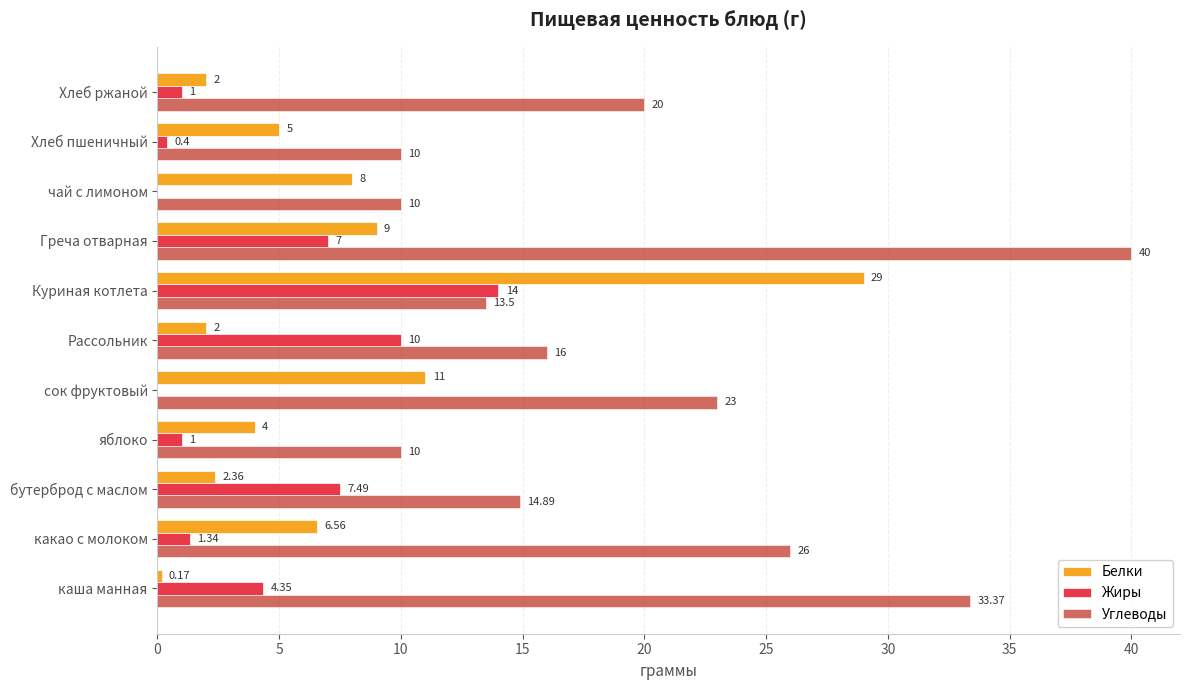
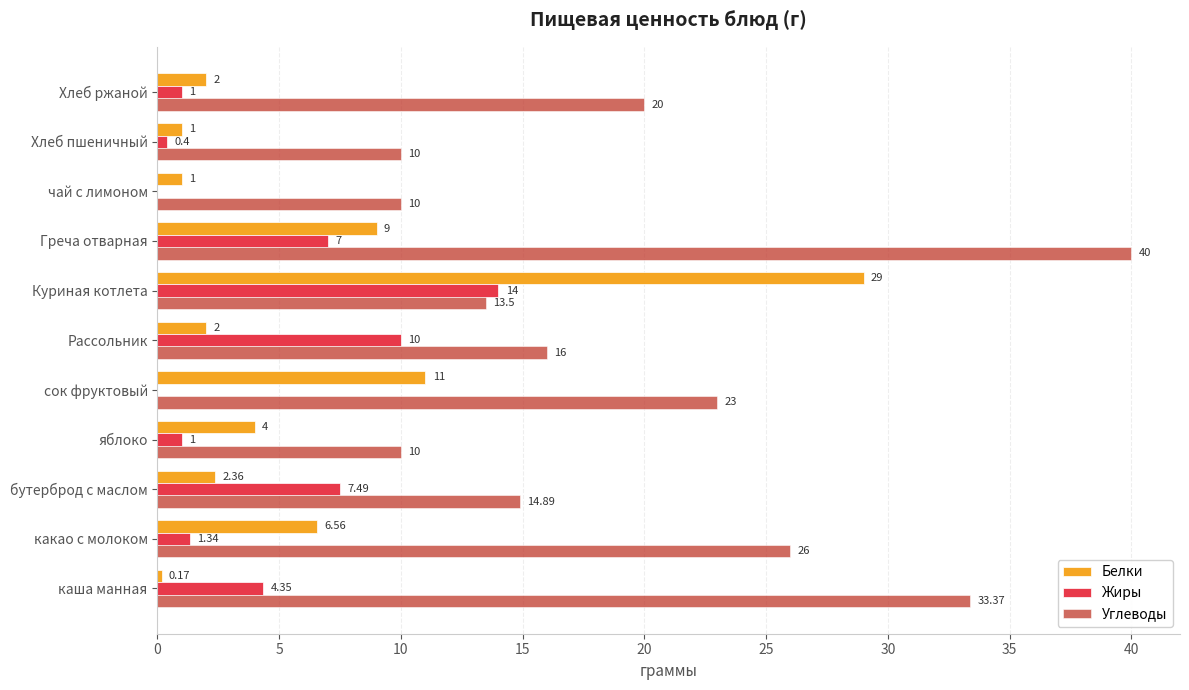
  {
    "Белки": {
      "Хлеб ржаной": 2,
-     "Хлеб пшеничный": 5,
-     "чай с лимоном": 8,
+     "Хлеб пшеничный": 1,
+     "чай с лимоном": 1,
      "Греча отварная": 9,
      "Куриная котлета": 29,
      "Рассольник": 2,
      "сок фруктовый": 11,
      "яблоко": 4,
      "бутерброд с маслом": 2.36,
      "какао с молоком": 6.56,
      "каша манная": 0.17
    }
  }
